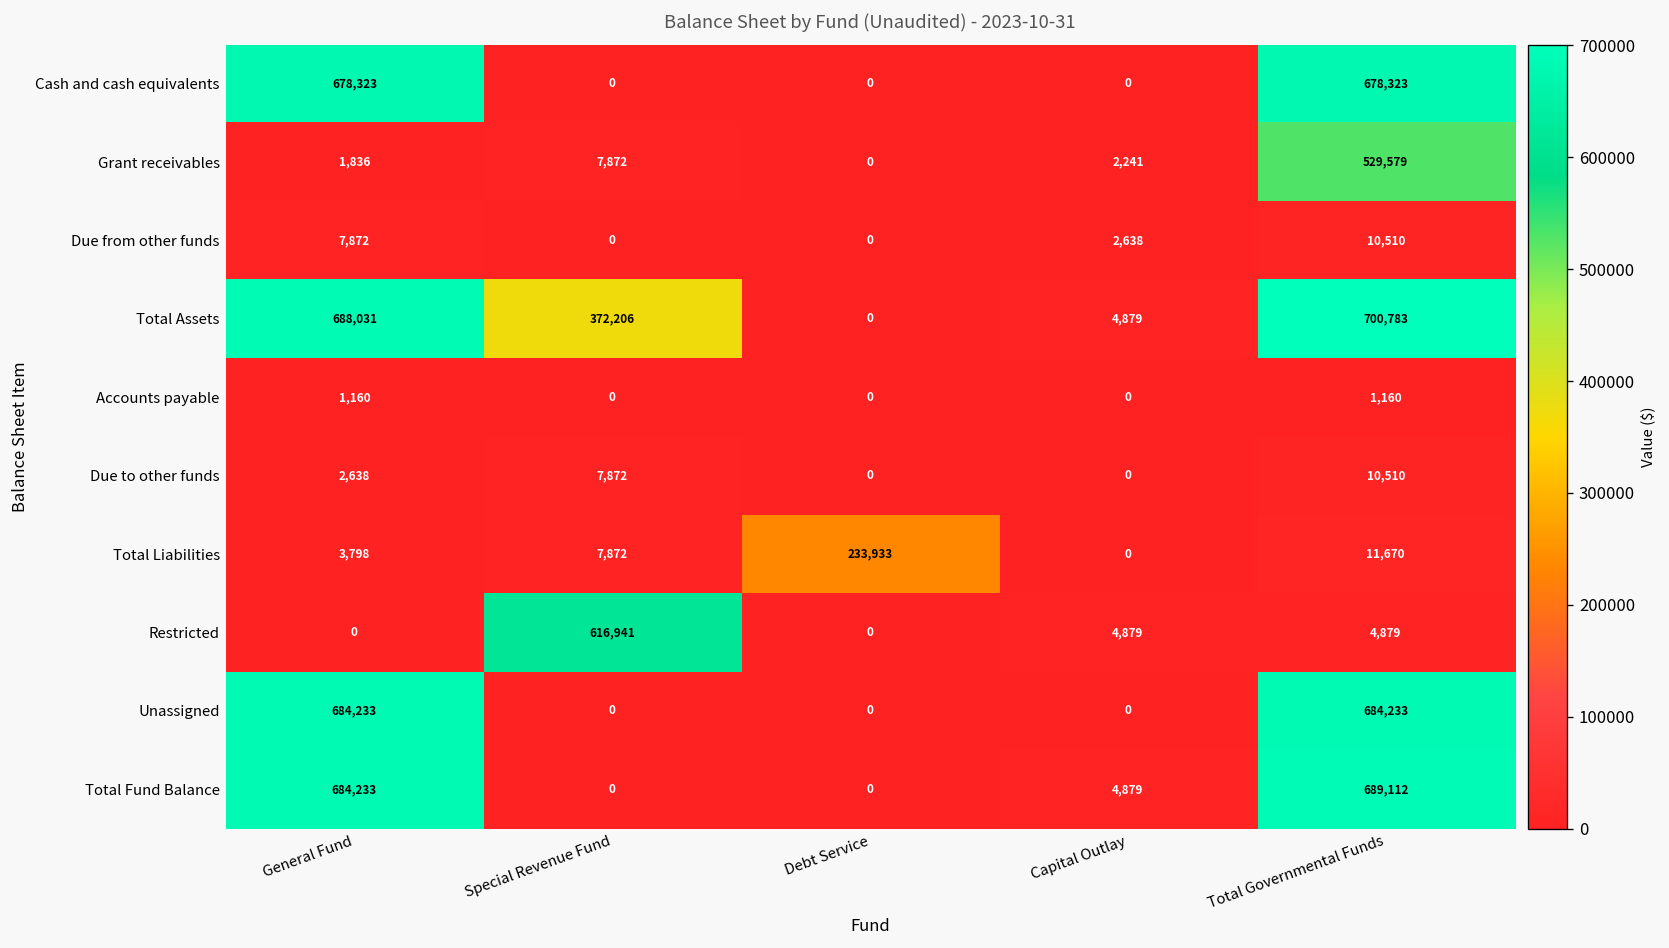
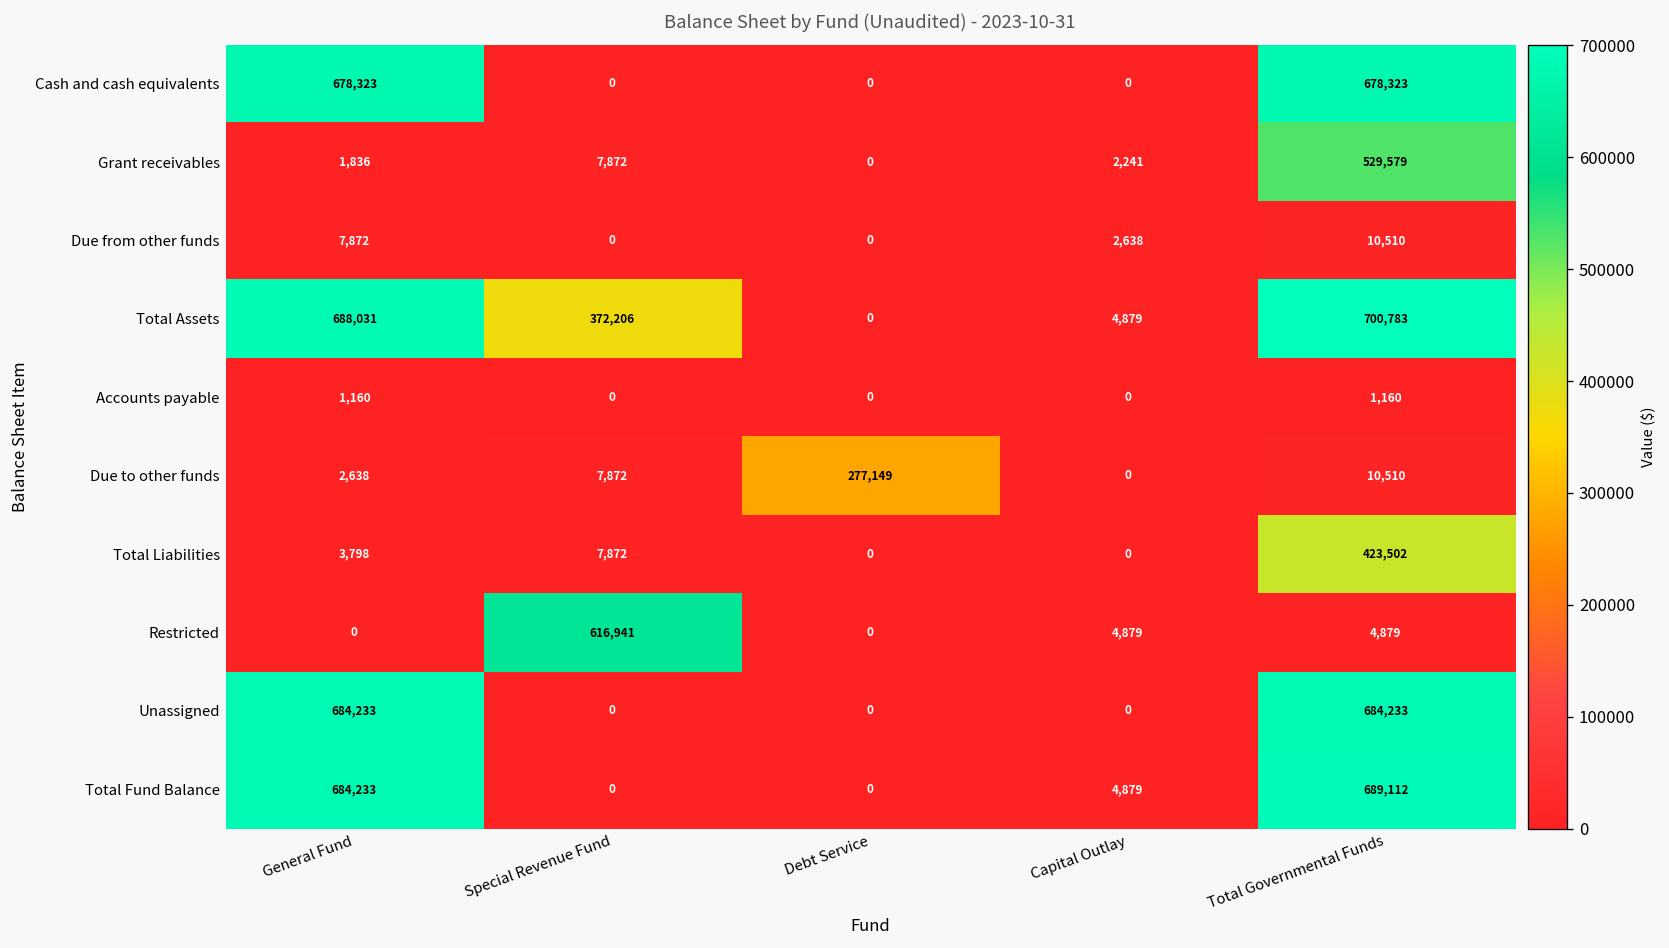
  {
    "Cash and cash equivalents": {
      "General Fund": "678,323",
      "Special Revenue Fund": "0",
      "Debt Service": "0",
      "Capital Outlay": "0",
      "Total Governmental Funds": "678,323"
    },
    "Grant receivables": {
      "General Fund": "1,836",
      "Special Revenue Fund": "7,872",
      "Debt Service": "0",
      "Capital Outlay": "2,241",
      "Total Governmental Funds": "529,579"
    },
    "Due from other funds": {
      "General Fund": "7,872",
      "Special Revenue Fund": "0",
      "Debt Service": "0",
      "Capital Outlay": "2,638",
      "Total Governmental Funds": "10,510"
    },
    "Total Assets": {
      "General Fund": "688,031",
      "Special Revenue Fund": "372,206",
      "Debt Service": "0",
      "Capital Outlay": "4,879",
      "Total Governmental Funds": "700,783"
    },
    "Accounts payable": {
      "General Fund": "1,160",
      "Special Revenue Fund": "0",
      "Debt Service": "0",
      "Capital Outlay": "0",
      "Total Governmental Funds": "1,160"
    },
    "Due to other funds": {
      "General Fund": "2,638",
      "Special Revenue Fund": "7,872",
-     "Debt Service": "0",
+     "Debt Service": "277,149",
      "Capital Outlay": "0",
      "Total Governmental Funds": "10,510"
    },
    "Total Liabilities": {
      "General Fund": "3,798",
      "Special Revenue Fund": "7,872",
-     "Debt Service": "233,933",
+     "Debt Service": "0",
      "Capital Outlay": "0",
-     "Total Governmental Funds": "11,670"
+     "Total Governmental Funds": "423,502"
    },
    "Restricted": {
      "General Fund": "0",
      "Special Revenue Fund": "616,941",
      "Debt Service": "0",
      "Capital Outlay": "4,879",
      "Total Governmental Funds": "4,879"
    },
    "Unassigned": {
      "General Fund": "684,233",
      "Special Revenue Fund": "0",
      "Debt Service": "0",
      "Capital Outlay": "0",
      "Total Governmental Funds": "684,233"
    },
    "Total Fund Balance": {
      "General Fund": "684,233",
      "Special Revenue Fund": "0",
      "Debt Service": "0",
      "Capital Outlay": "4,879",
      "Total Governmental Funds": "689,112"
    }
  }
